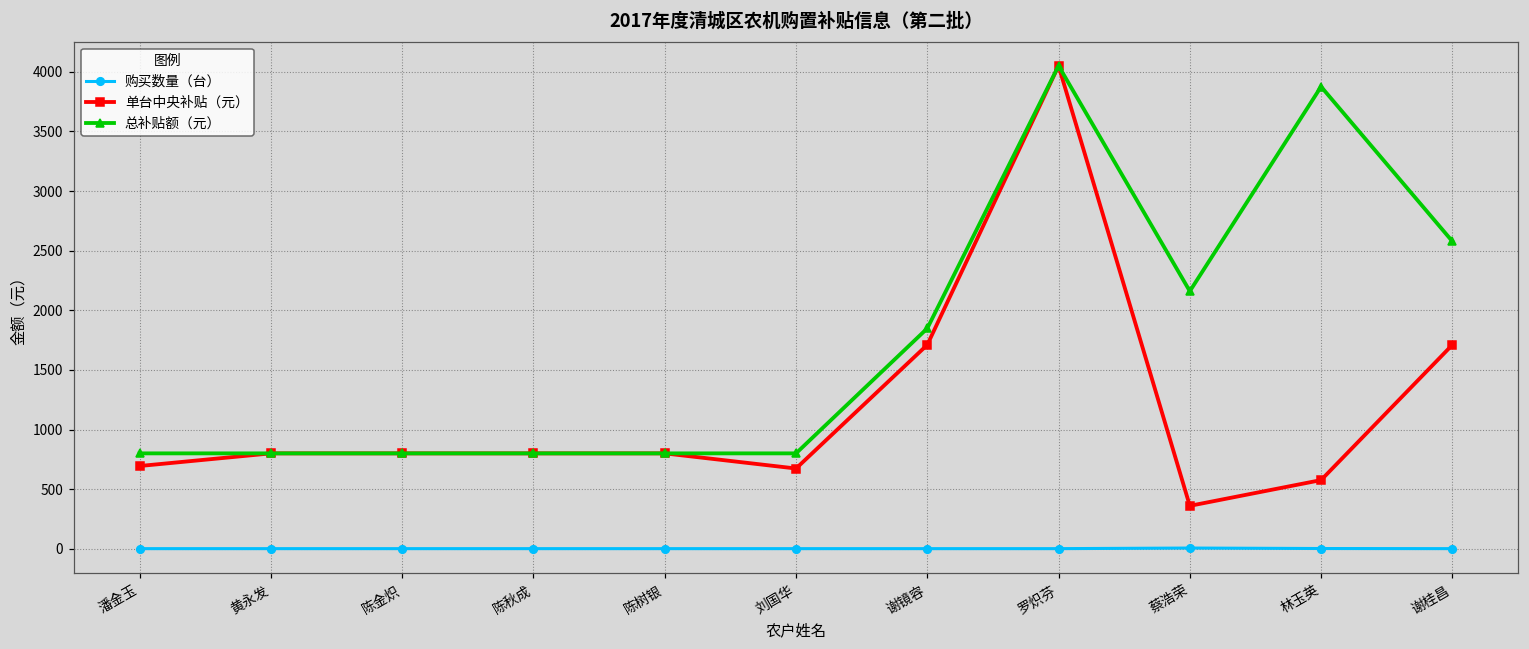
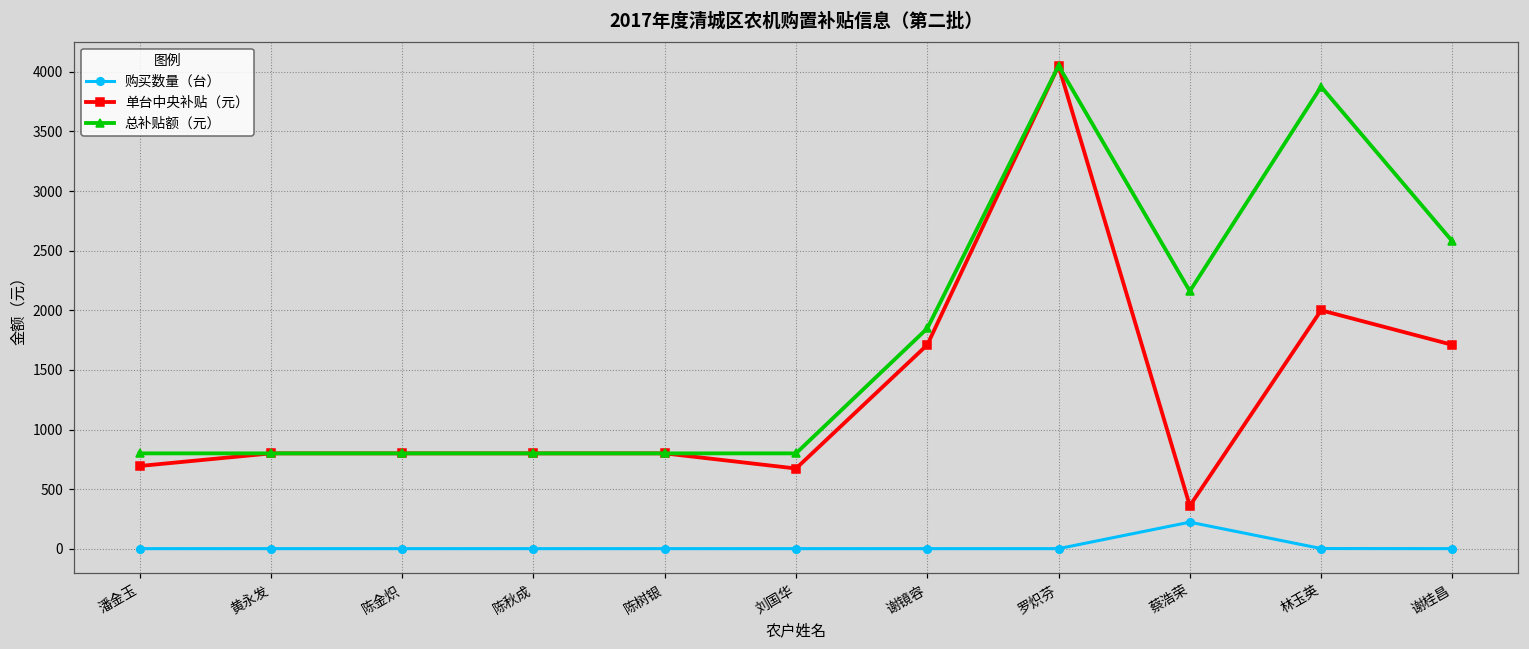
  {
    "购买数量（台）": {
      "潘金玉": 0,
      "黄永发": 0,
      "陈金炽": 0,
      "陈秋成": 0,
      "陈树银": 0,
      "刘国华": 0,
      "谢镜容": 0,
      "罗炽芬": 0,
-     "蔡浩荣": 10,
+     "蔡浩荣": 220,
      "林玉英": 0,
      "谢桂昌": 0
    },
    "单台中央补贴（元）": {
      "潘金玉": 690,
      "刘国华": 670,
      "谢镜容": 1710,
      "蔡浩荣": 360,
-     "林玉英": 580,
+     "林玉英": 2000,
      "谢桂昌": 1710
    },
    "总补贴额（元）": {
      "潘金玉": 800,
      "刘国华": 800,
      "谢镜容": 1850,
      "蔡浩荣": 2160,
      "林玉英": 3880,
      "谢桂昌": 2580
    }
  }
